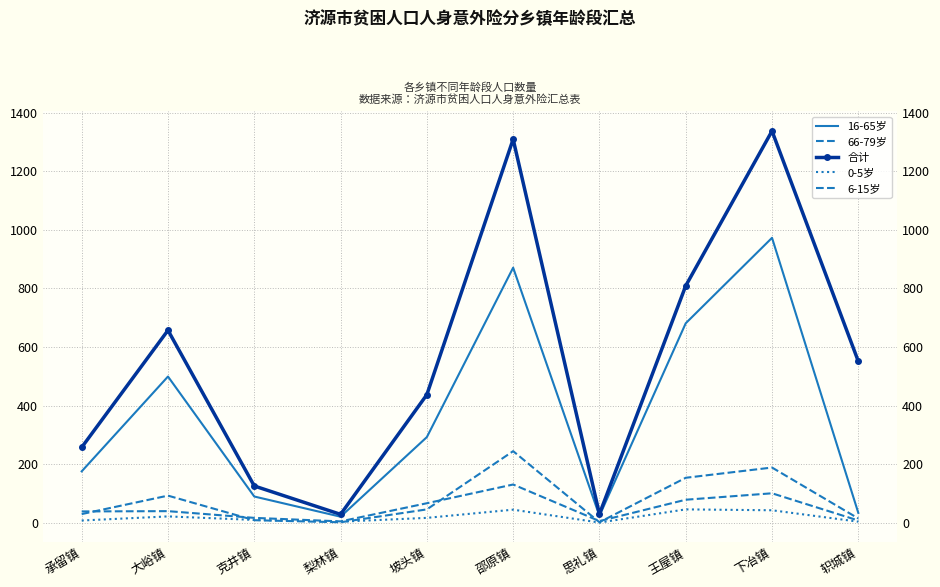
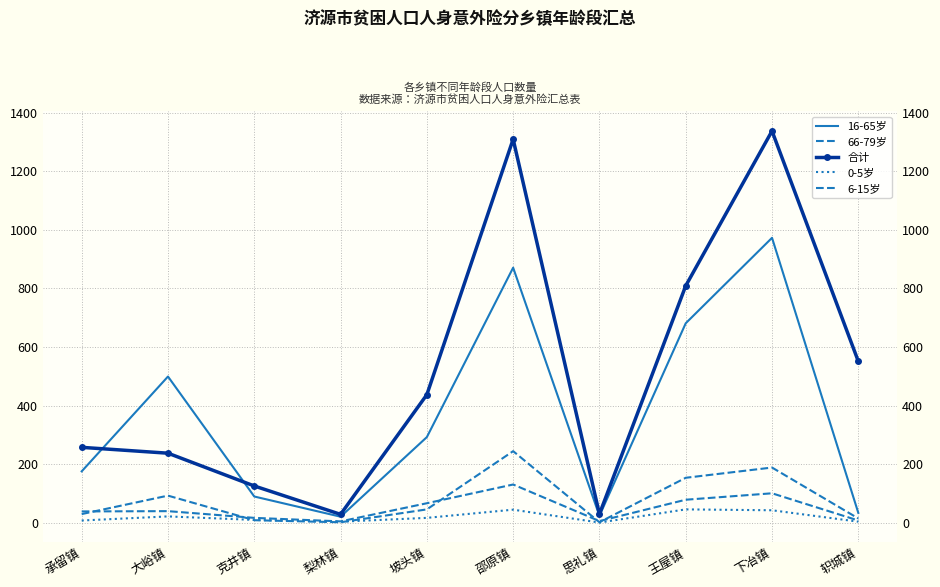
  {
    "合计": {
      "承留镇": 260,
-     "大峪镇": 660,
+     "大峪镇": 240,
      "克井镇": 130,
      "坡头镇": 440,
      "邵原镇": 1310,
      "王屋镇": 810,
      "下冶镇": 1340,
      "轵城镇": 550
    }
  }
